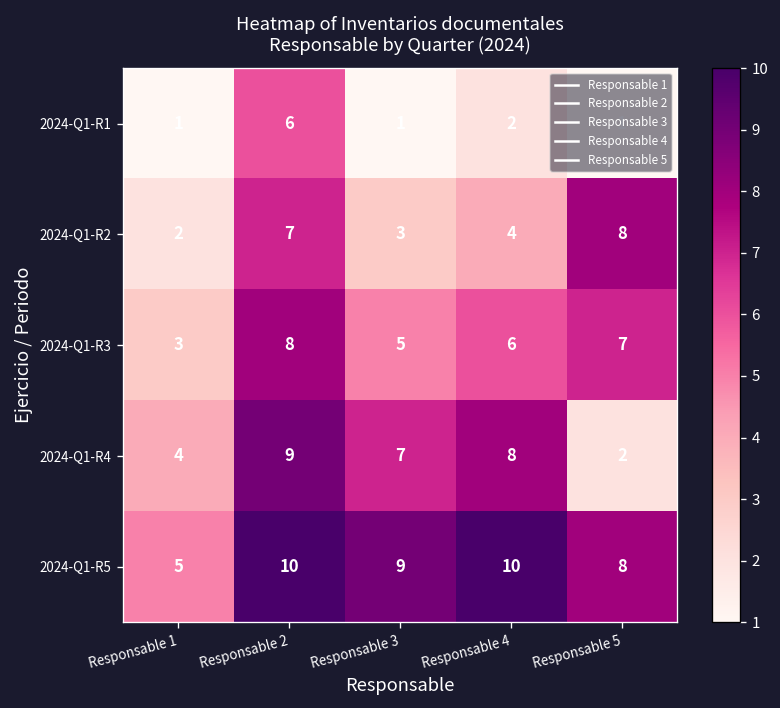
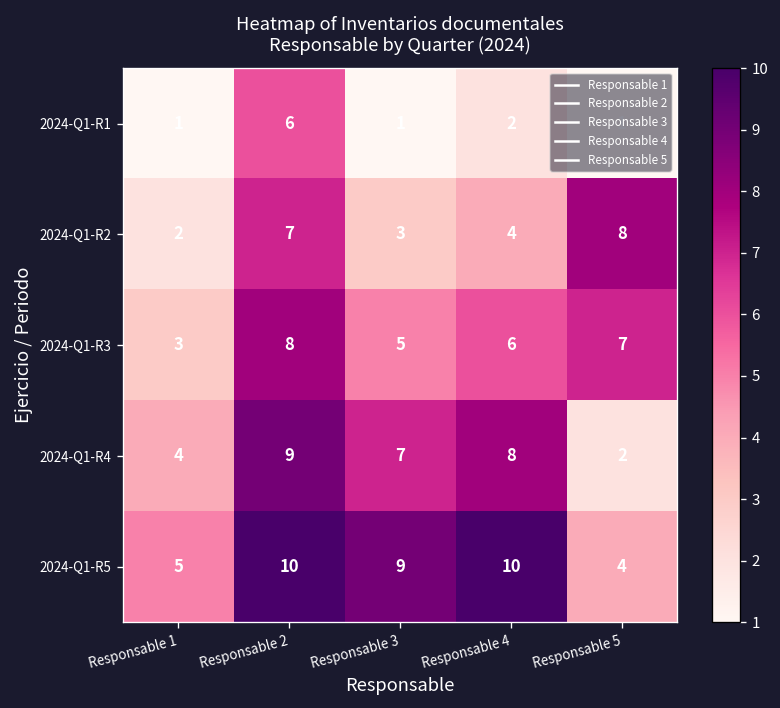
  {
    "2024-Q1-R1": {
      "Responsable 2": 6
    },
    "2024-Q1-R2": {
      "Responsable 2": 7,
      "Responsable 3": 3,
      "Responsable 4": 4,
      "Responsable 5": 8
    },
    "2024-Q1-R3": {
      "Responsable 1": 3,
      "Responsable 2": 8,
      "Responsable 3": 5,
      "Responsable 4": 6,
      "Responsable 5": 7
    },
    "2024-Q1-R4": {
      "Responsable 1": 4,
      "Responsable 2": 9,
      "Responsable 3": 7,
      "Responsable 4": 8
    },
    "2024-Q1-R5": {
      "Responsable 1": 5,
      "Responsable 2": 10,
      "Responsable 3": 9,
      "Responsable 4": 10,
-     "Responsable 5": 8
+     "Responsable 5": 4
    }
  }
